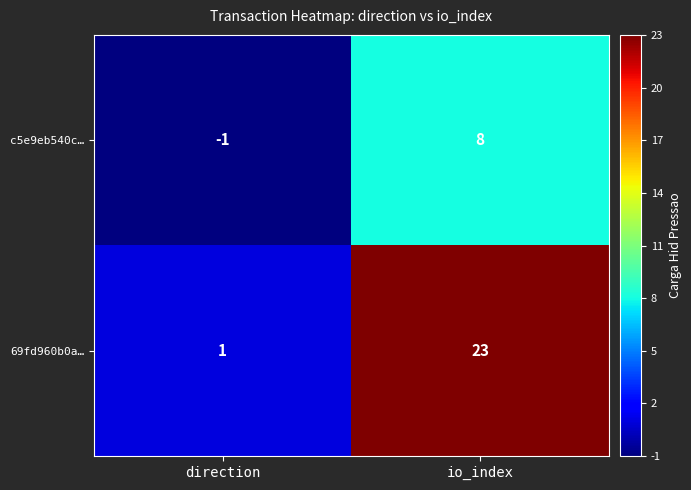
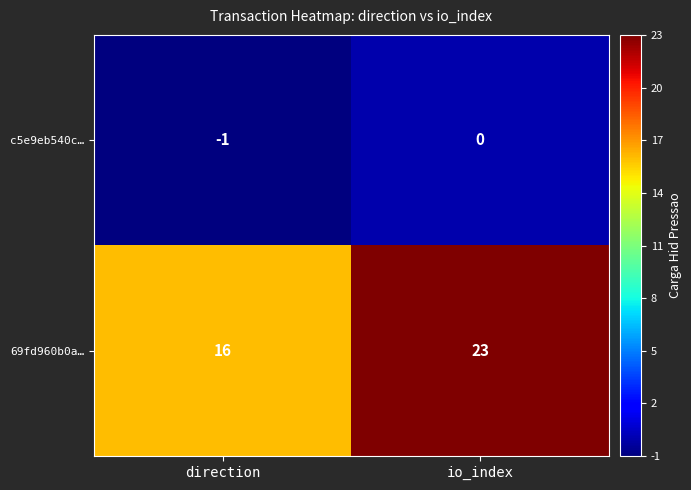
  {
    "c5e9eb540c…": {
      "direction": -1,
-     "io_index": 8
+     "io_index": 0
    },
    "69fd960b0a…": {
-     "direction": 1,
+     "direction": 16,
      "io_index": 23
    }
  }
